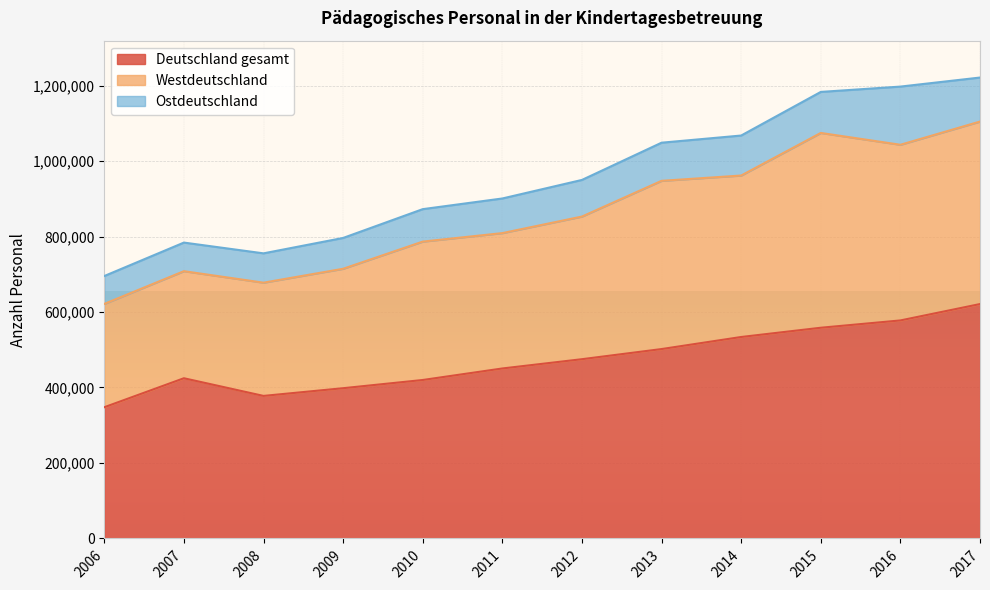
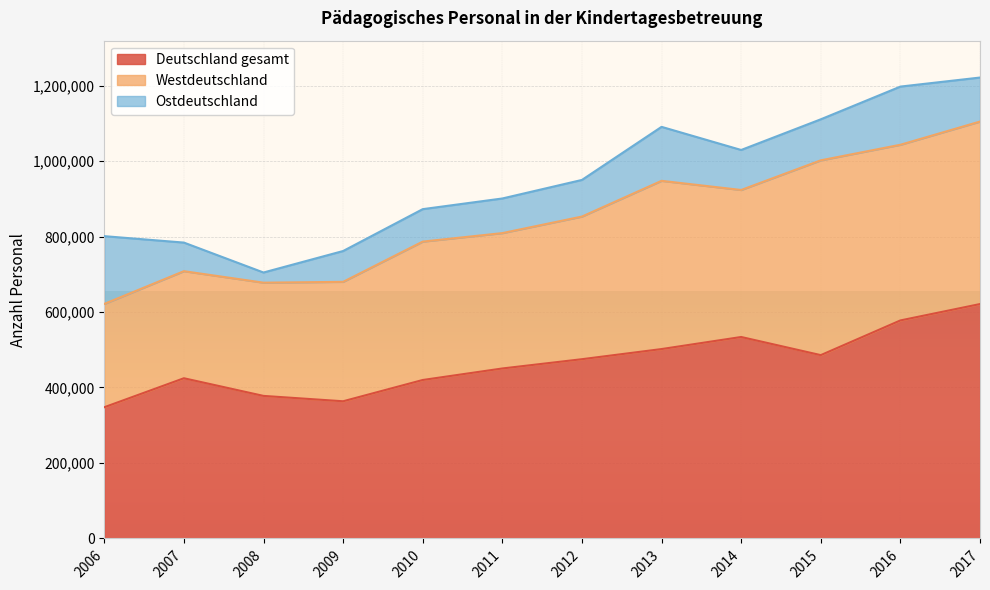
  {
    "Deutschland gesamt": {
      "2006": "350,000",
      "2007": "420,000",
      "2008": "380,000",
-     "2009": "400,000",
+     "2009": "360,000",
      "2010": "420,000",
      "2011": "450,000",
      "2012": "470,000",
      "2013": "500,000",
      "2014": "530,000",
-     "2015": "560,000",
+     "2015": "490,000",
      "2016": "580,000",
      "2017": "620,000"
    },
    "Westdeutschland": {
      "2006": "270,000",
      "2007": "280,000",
      "2008": "300,000",
      "2009": "320,000",
      "2010": "370,000",
      "2011": "360,000",
      "2012": "380,000",
      "2013": "450,000",
-     "2014": "430,000",
+     "2014": "390,000",
      "2015": "520,000",
      "2016": "470,000",
      "2017": "480,000"
    },
    "Ostdeutschland": {
-     "2006": "70,000",
+     "2006": "180,000",
      "2007": "80,000",
-     "2008": "80,000",
+     "2008": "30,000",
      "2009": "80,000",
      "2010": "90,000",
      "2011": "90,000",
      "2012": "100,000",
-     "2013": "100,000",
+     "2013": "140,000",
      "2014": "110,000",
      "2015": "110,000",
      "2016": "150,000",
      "2017": "120,000"
    }
  }
